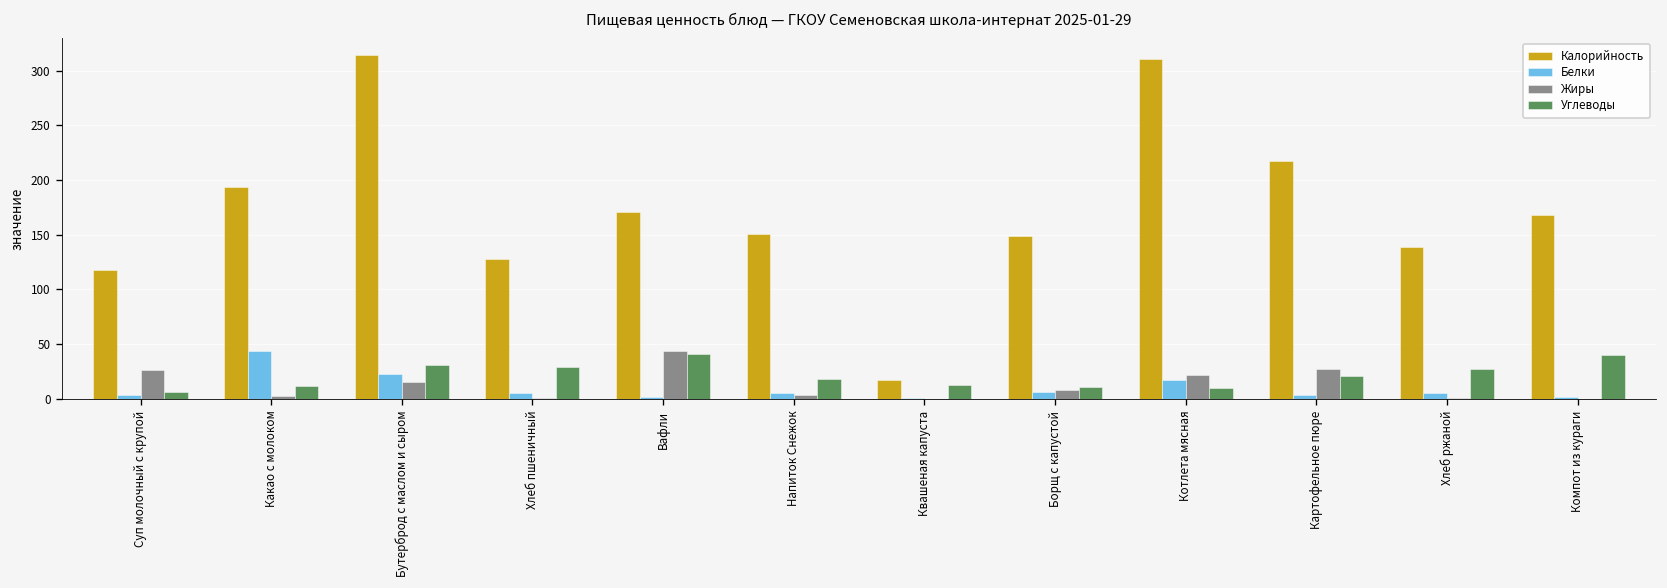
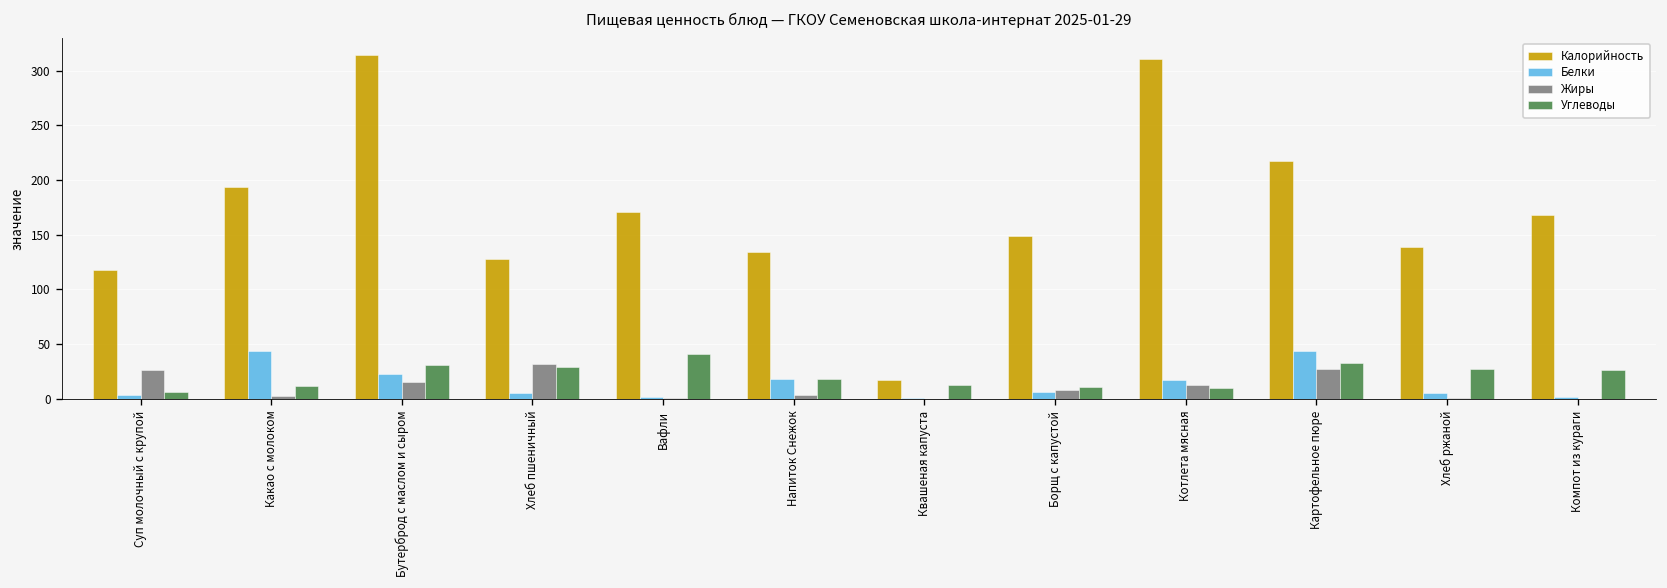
  {
    "Калорийность": {
      "Суп молочный с крупой": 120,
      "Какао с молоком": 190,
      "Бутерброд с маслом и сыром": 310,
      "Хлеб пшеничный": 130,
      "Вафли": 170,
-     "Напиток Снежок": 150,
+     "Напиток Снежок": 130,
      "Квашеная капуста": 20,
      "Борщ с капустой": 150,
      "Котлета мясная": 310,
      "Картофельное пюре": 220,
      "Хлеб ржаной": 140,
      "Компот из кураги": 170
    },
    "Белки": {
      "Суп молочный с крупой": 0,
      "Какао с молоком": 40,
      "Бутерброд с маслом и сыром": 20,
      "Хлеб пшеничный": 10,
-     "Напиток Снежок": 10,
+     "Напиток Снежок": 20,
      "Борщ с капустой": 10,
      "Котлета мясная": 20,
-     "Картофельное пюре": 0,
+     "Картофельное пюре": 40,
      "Хлеб ржаной": 10
    },
    "Жиры": {
      "Суп молочный с крупой": 30,
      "Какао с молоком": 0,
      "Бутерброд с маслом и сыром": 20,
-     "Хлеб пшеничный": 0,
-     "Вафли": 40,
+     "Хлеб пшеничный": 30,
+     "Вафли": 0,
      "Напиток Снежок": 0,
      "Квашеная капуста": 0,
      "Борщ с капустой": 10,
-     "Котлета мясная": 20,
+     "Котлета мясная": 10,
      "Картофельное пюре": 30,
      "Компот из кураги": 0
    },
    "Углеводы": {
      "Суп молочный с крупой": 10,
      "Какао с молоком": 10,
      "Бутерброд с маслом и сыром": 30,
      "Хлеб пшеничный": 30,
      "Вафли": 40,
      "Напиток Снежок": 20,
      "Квашеная капуста": 10,
      "Борщ с капустой": 10,
      "Котлета мясная": 10,
-     "Картофельное пюре": 20,
+     "Картофельное пюре": 30,
      "Хлеб ржаной": 30,
-     "Компот из кураги": 40
+     "Компот из кураги": 30
    }
  }
